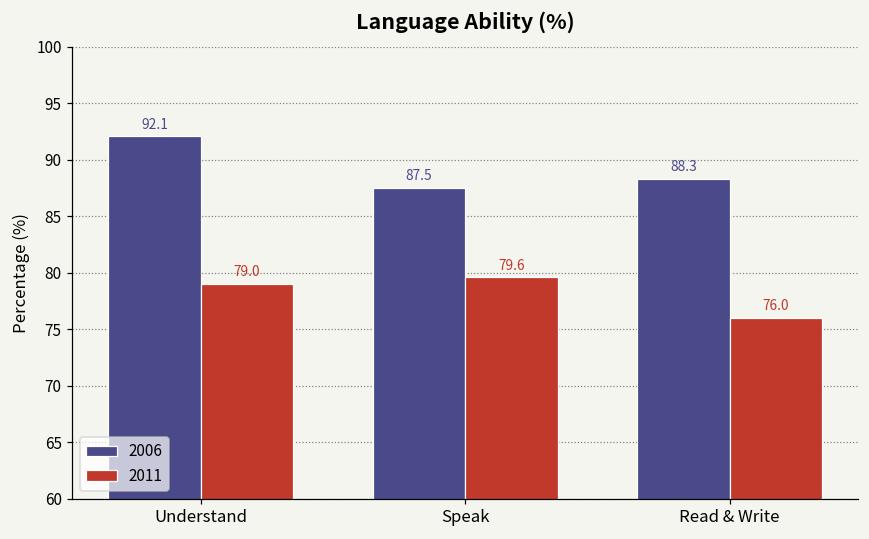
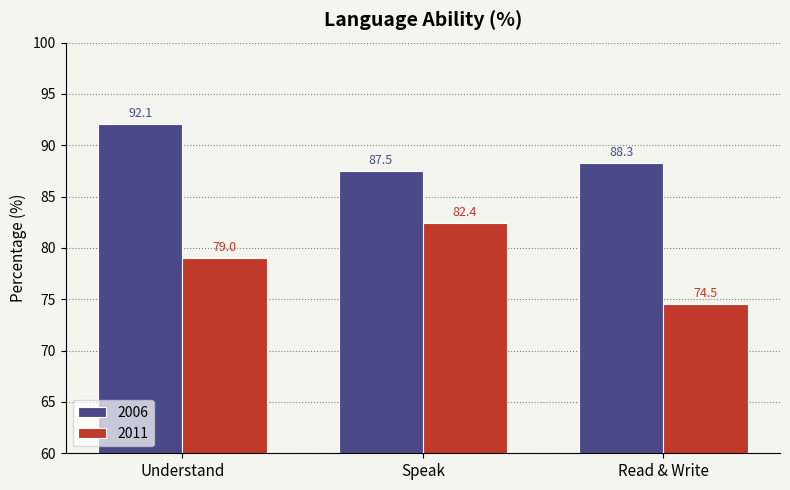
  {
    "2006": {
      "Understand": 92.1,
      "Speak": 87.5,
      "Read & Write": 88.3
    },
    "2011": {
      "Understand": 79.0,
-     "Speak": 79.6,
-     "Read & Write": 76.0
+     "Speak": 82.4,
+     "Read & Write": 74.5
    }
  }
